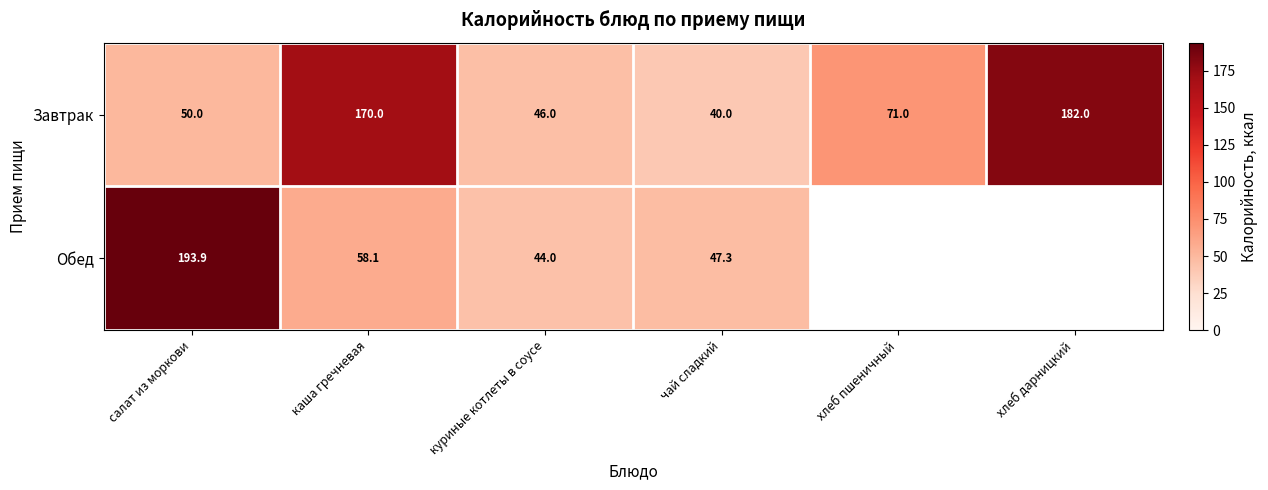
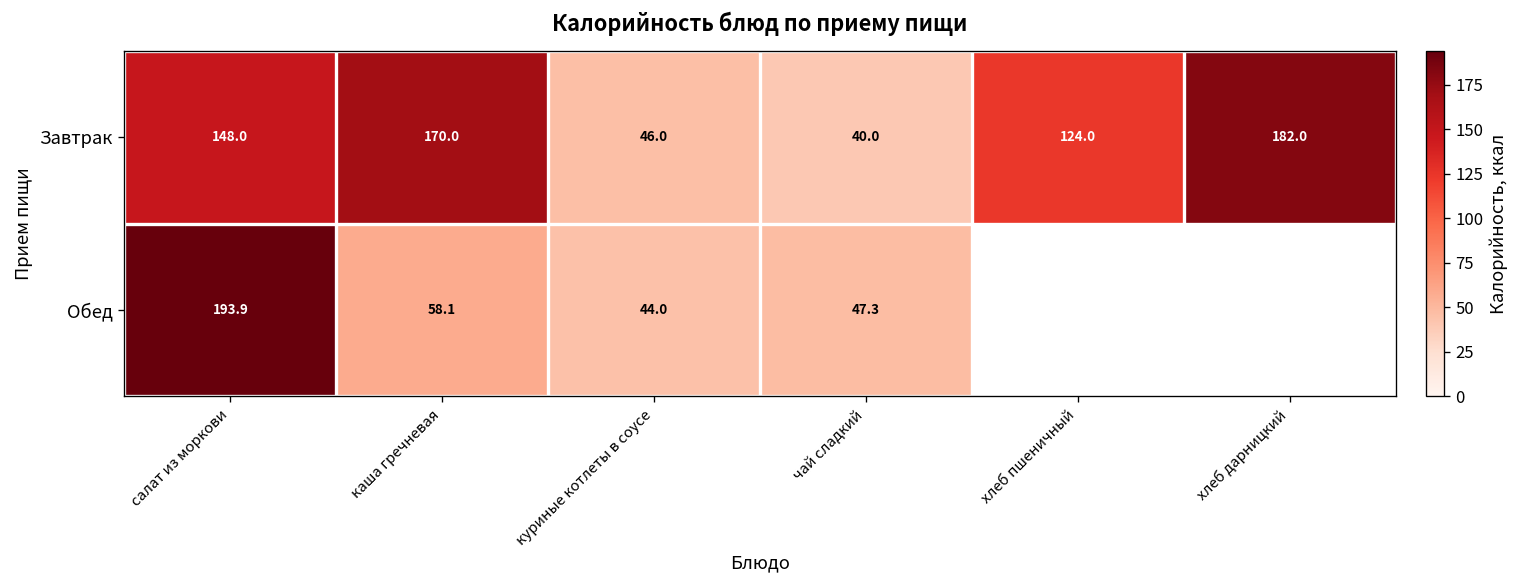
  {
    "Завтрак": {
-     "салат из моркови": 50.0,
+     "салат из моркови": 148.0,
      "каша гречневая": 170.0,
      "куриные котлеты в соусе": 46.0,
      "чай сладкий": 40.0,
-     "хлеб пшеничный": 71.0,
+     "хлеб пшеничный": 124.0,
      "хлеб дарницкий": 182.0
    },
    "Обед": {
      "салат из моркови": 193.9,
      "каша гречневая": 58.1,
      "куриные котлеты в соусе": 44.0,
      "чай сладкий": 47.3
    }
  }
